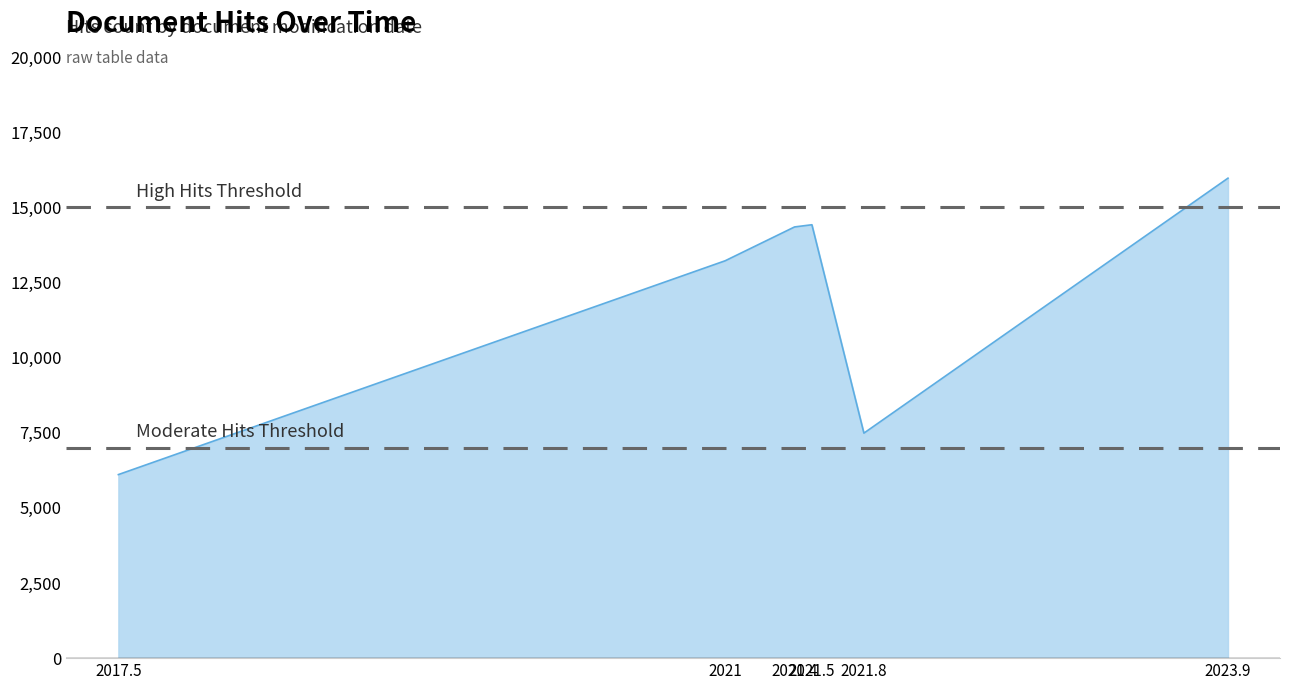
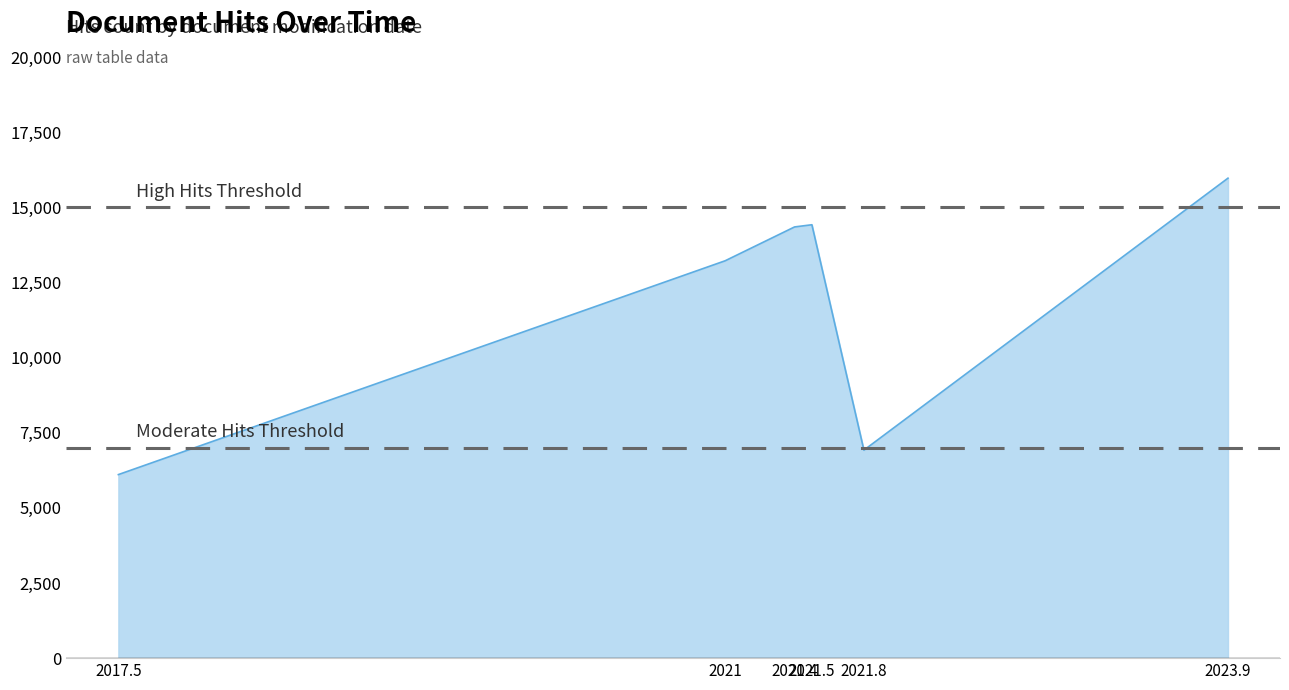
  {
    "2017.5": "6,100",
    "2021": "13,200",
-   "2021.8": "7,500",
+   "2021.8": "6,900",
    "2023.9": "16,000"
  }
